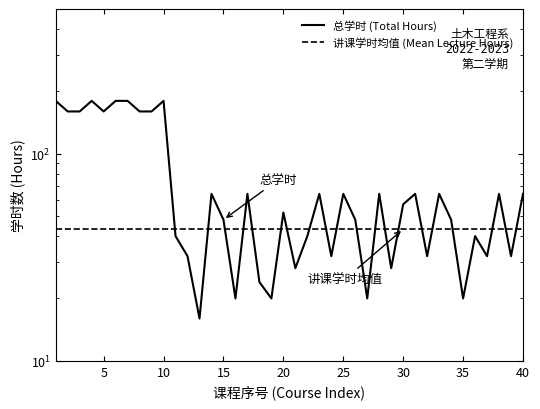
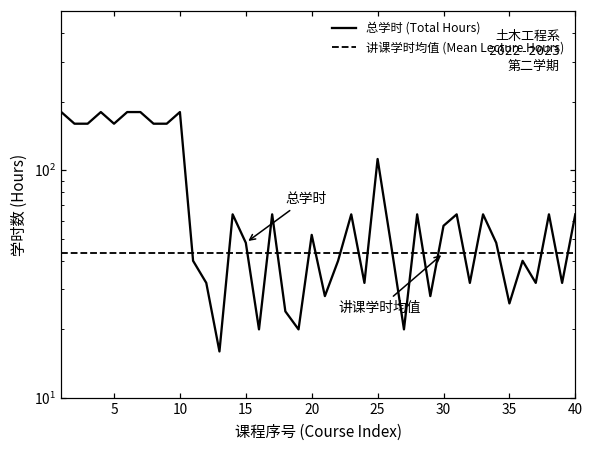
  {
    "5": 160,
    "10": 180,
    "15": 48,
    "20": 52,
-   "25": 64,
+   "25": 110,
    "30": 57,
-   "35": 20,
+   "35": 26,
    "40": 64
  }
